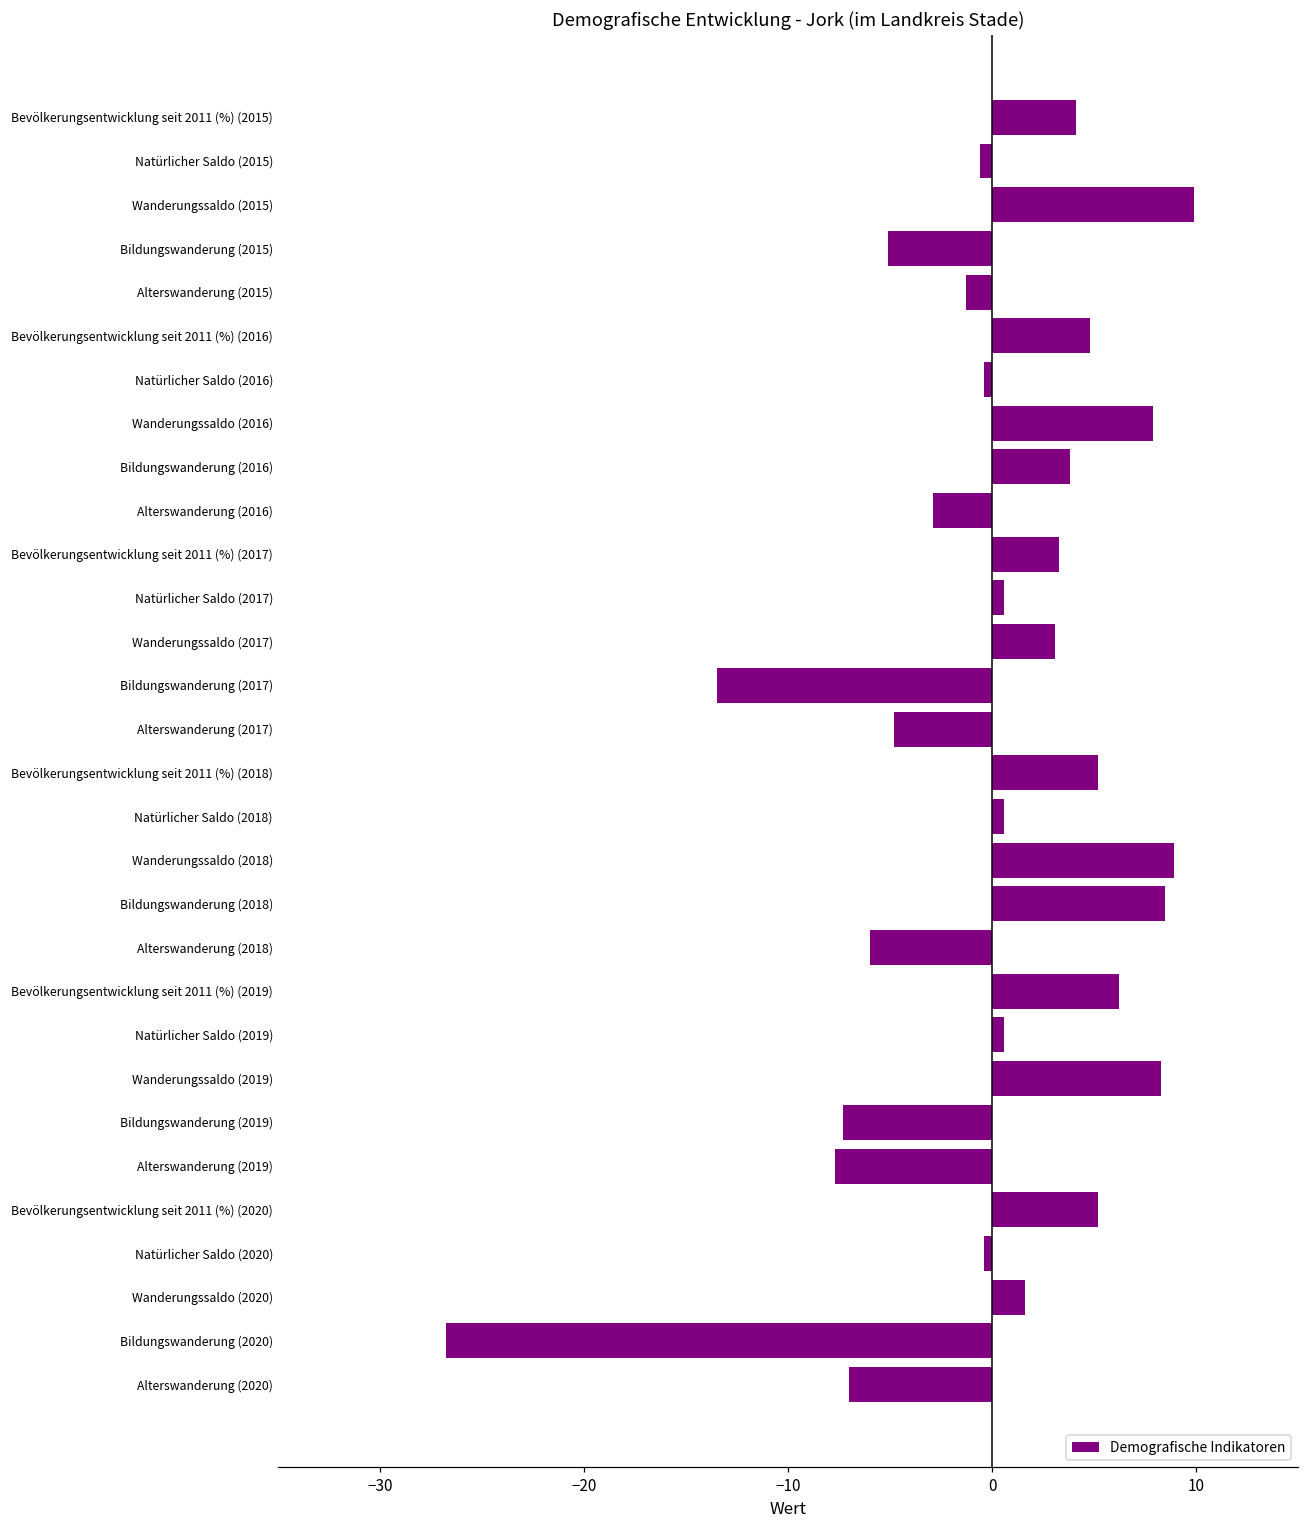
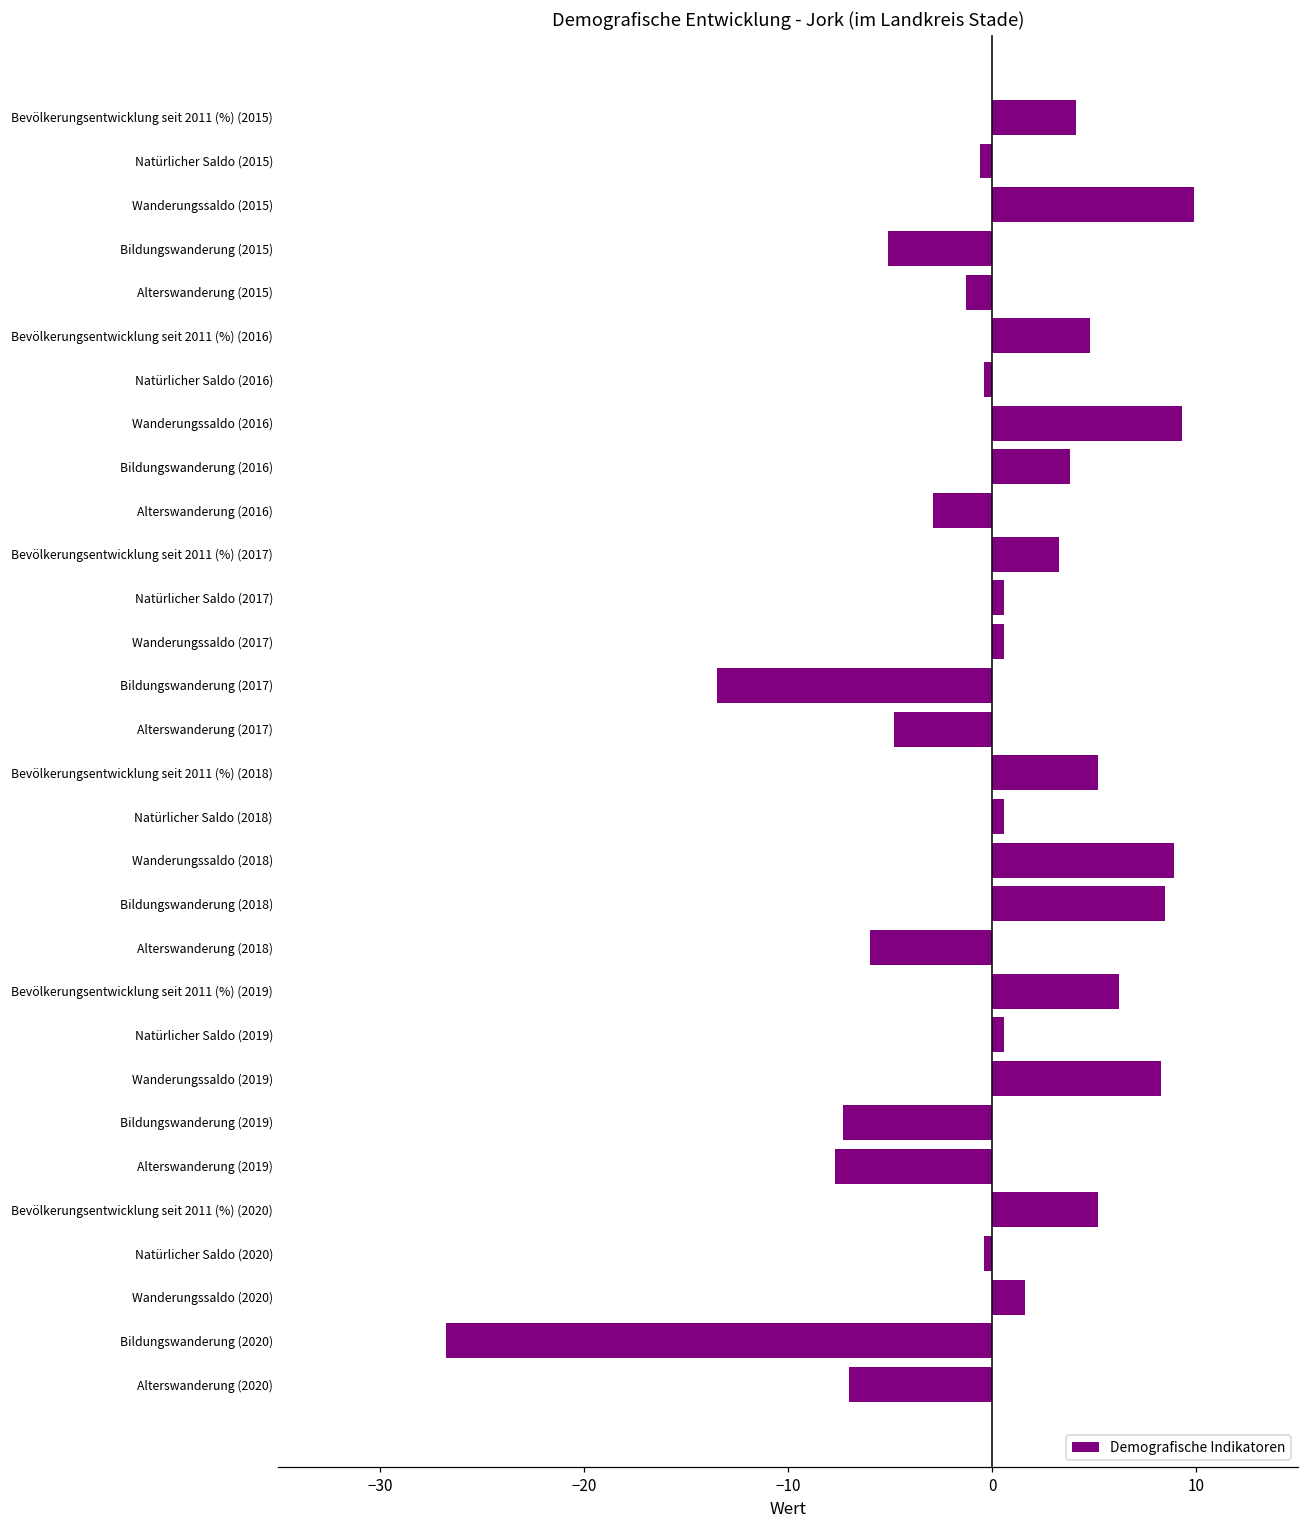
  {
    "Bevölkerungsentwicklung seit 2011 (%) (2015)": 4.1,
    "Natürlicher Saldo (2015)": -0.6,
    "Wanderungssaldo (2015)": 9.9,
    "Bildungswanderung (2015)": -5.1,
    "Alterswanderung (2015)": -1.3,
    "Bevölkerungsentwicklung seit 2011 (%) (2016)": 4.8,
    "Natürlicher Saldo (2016)": -0.4,
-   "Wanderungssaldo (2016)": 7.9,
+   "Wanderungssaldo (2016)": 9.3,
    "Bildungswanderung (2016)": 3.8,
    "Alterswanderung (2016)": -2.9,
    "Bevölkerungsentwicklung seit 2011 (%) (2017)": 3.3,
    "Natürlicher Saldo (2017)": 0.6,
-   "Wanderungssaldo (2017)": 3.1,
+   "Wanderungssaldo (2017)": 0.6,
    "Bildungswanderung (2017)": -13.5,
    "Alterswanderung (2017)": -4.8,
    "Bevölkerungsentwicklung seit 2011 (%) (2018)": 5.2,
    "Natürlicher Saldo (2018)": 0.6,
    "Wanderungssaldo (2018)": 8.9,
    "Bildungswanderung (2018)": 8.5,
    "Alterswanderung (2018)": -6.0,
    "Bevölkerungsentwicklung seit 2011 (%) (2019)": 6.2,
    "Natürlicher Saldo (2019)": 0.6,
    "Wanderungssaldo (2019)": 8.3,
    "Bildungswanderung (2019)": -7.3,
    "Alterswanderung (2019)": -7.7,
    "Bevölkerungsentwicklung seit 2011 (%) (2020)": 5.2,
    "Natürlicher Saldo (2020)": -0.4,
    "Wanderungssaldo (2020)": 1.6,
    "Bildungswanderung (2020)": -26.8,
    "Alterswanderung (2020)": -7.0
  }
